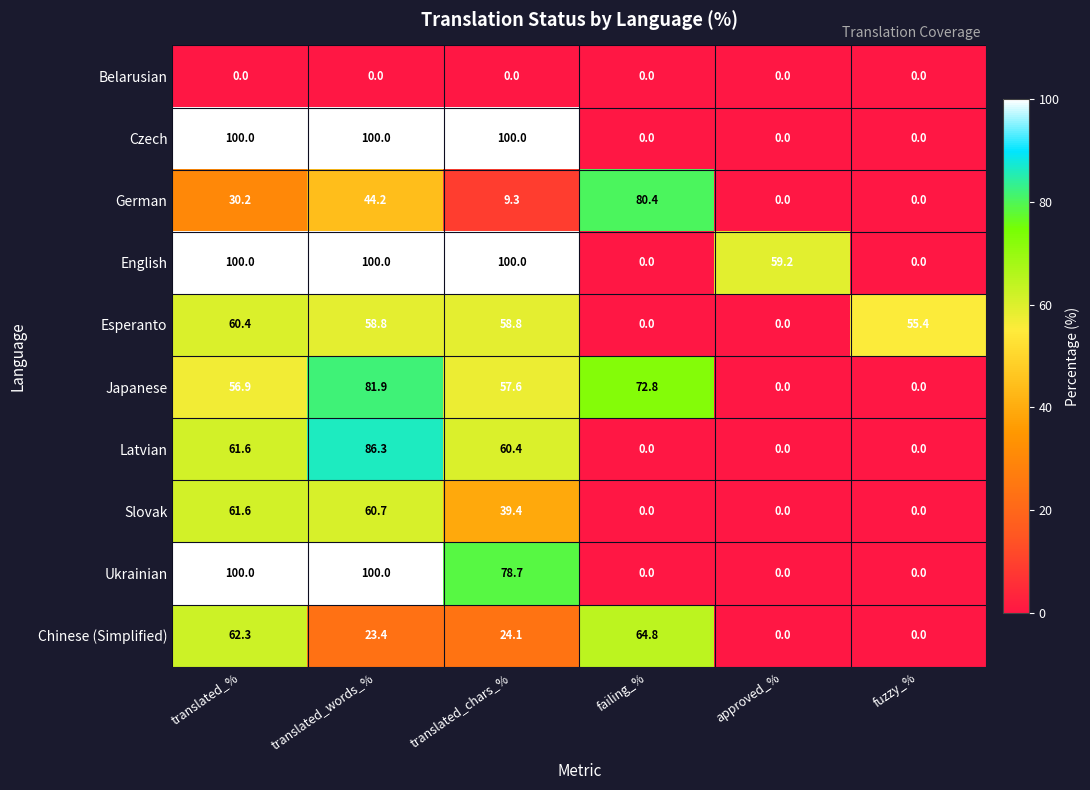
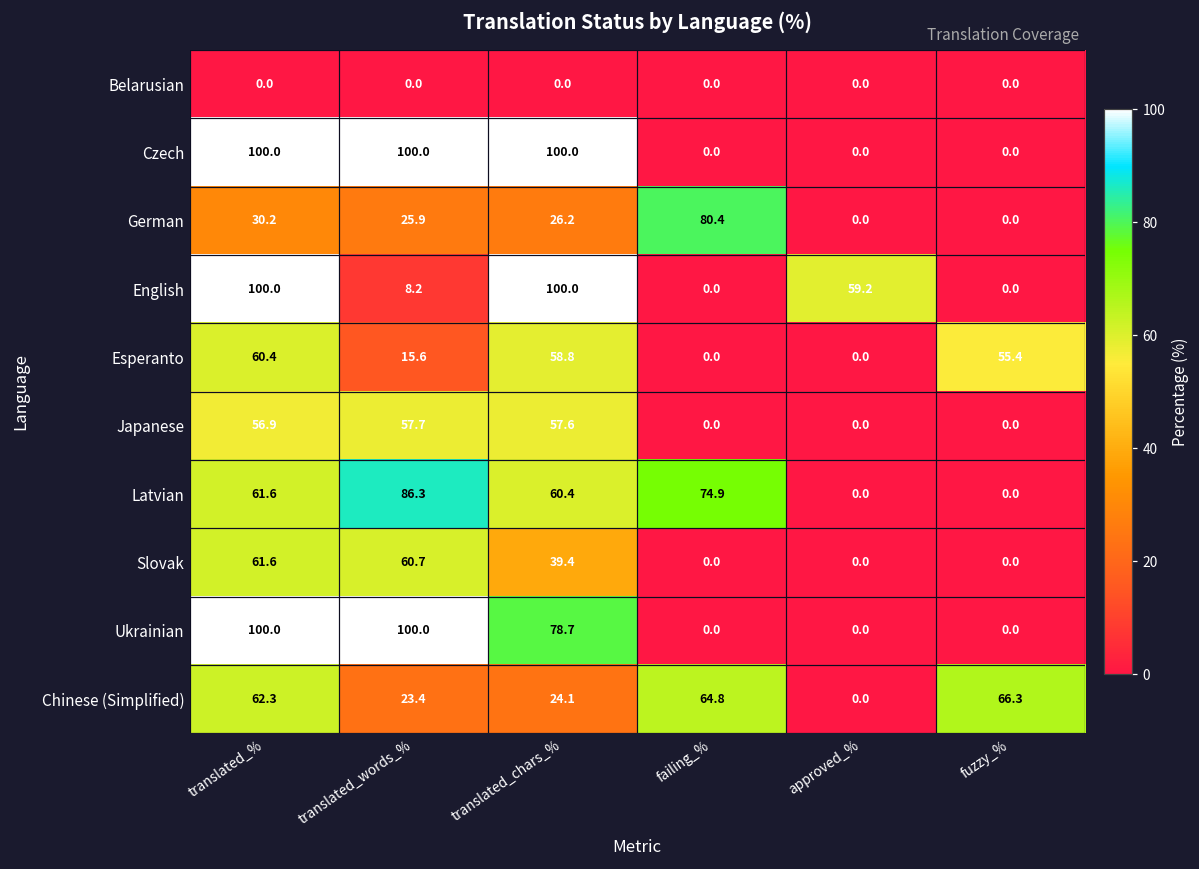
  {
    "Belarusian": {
      "translated_%": 0.0,
      "translated_words_%": 0.0,
      "translated_chars_%": 0.0,
      "failing_%": 0.0,
      "approved_%": 0.0,
      "fuzzy_%": 0.0
    },
    "Czech": {
      "translated_%": 100.0,
      "translated_words_%": 100.0,
      "translated_chars_%": 100.0,
      "failing_%": 0.0,
      "approved_%": 0.0,
      "fuzzy_%": 0.0
    },
    "German": {
      "translated_%": 30.2,
-     "translated_words_%": 44.2,
-     "translated_chars_%": 9.3,
+     "translated_words_%": 25.9,
+     "translated_chars_%": 26.2,
      "failing_%": 80.4,
      "approved_%": 0.0,
      "fuzzy_%": 0.0
    },
    "English": {
      "translated_%": 100.0,
-     "translated_words_%": 100.0,
+     "translated_words_%": 8.2,
      "translated_chars_%": 100.0,
      "failing_%": 0.0,
      "approved_%": 59.2,
      "fuzzy_%": 0.0
    },
    "Esperanto": {
      "translated_%": 60.4,
-     "translated_words_%": 58.8,
+     "translated_words_%": 15.6,
      "translated_chars_%": 58.8,
      "failing_%": 0.0,
      "approved_%": 0.0,
      "fuzzy_%": 55.4
    },
    "Japanese": {
      "translated_%": 56.9,
-     "translated_words_%": 81.9,
+     "translated_words_%": 57.7,
      "translated_chars_%": 57.6,
-     "failing_%": 72.8,
+     "failing_%": 0.0,
      "approved_%": 0.0,
      "fuzzy_%": 0.0
    },
    "Latvian": {
      "translated_%": 61.6,
      "translated_words_%": 86.3,
      "translated_chars_%": 60.4,
-     "failing_%": 0.0,
+     "failing_%": 74.9,
      "approved_%": 0.0,
      "fuzzy_%": 0.0
    },
    "Slovak": {
      "translated_%": 61.6,
      "translated_words_%": 60.7,
      "translated_chars_%": 39.4,
      "failing_%": 0.0,
      "approved_%": 0.0,
      "fuzzy_%": 0.0
    },
    "Ukrainian": {
      "translated_%": 100.0,
      "translated_words_%": 100.0,
      "translated_chars_%": 78.7,
      "failing_%": 0.0,
      "approved_%": 0.0,
      "fuzzy_%": 0.0
    },
    "Chinese (Simplified)": {
      "translated_%": 62.3,
      "translated_words_%": 23.4,
      "translated_chars_%": 24.1,
      "failing_%": 64.8,
      "approved_%": 0.0,
-     "fuzzy_%": 0.0
+     "fuzzy_%": 66.3
    }
  }
